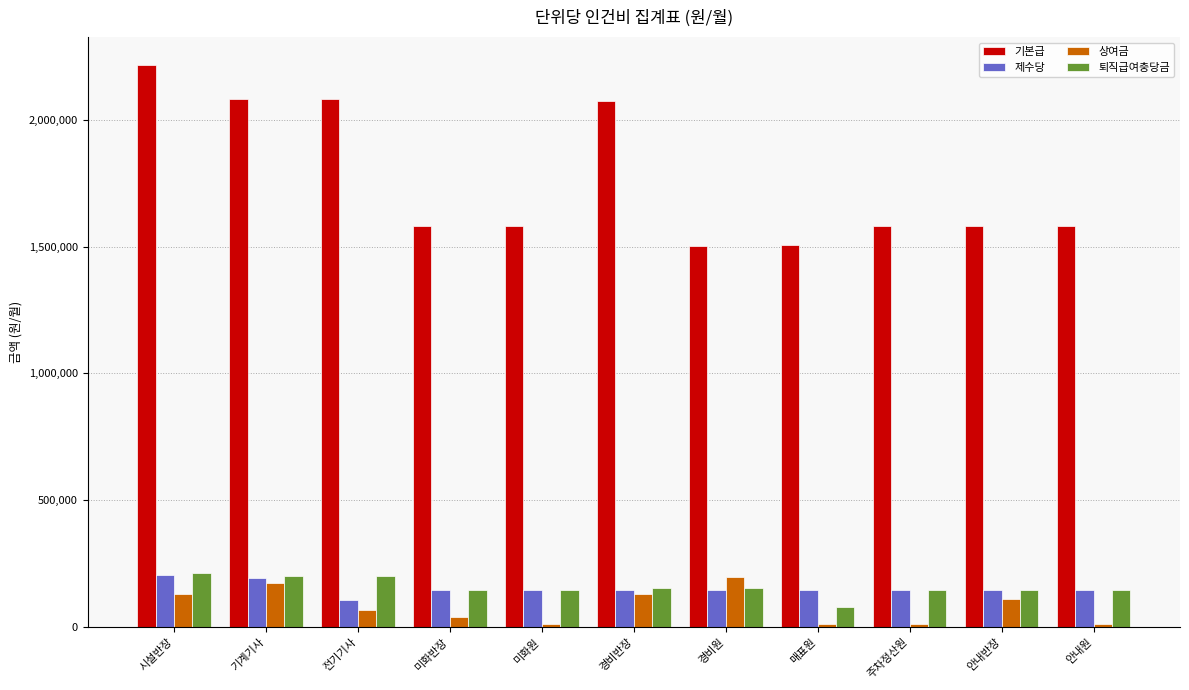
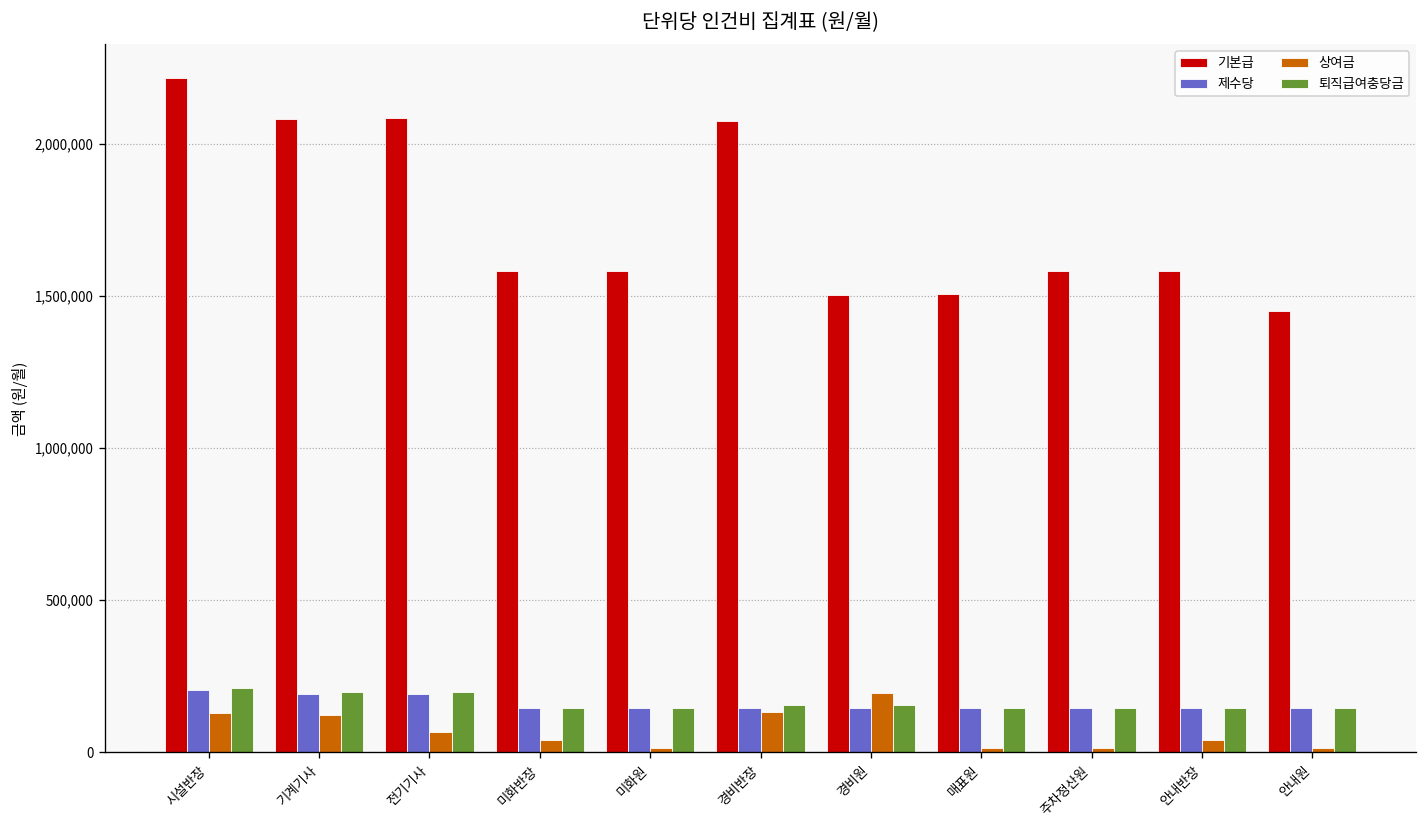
  {
    "기본급": {
      "시설반장": "2,220,000",
      "기계기사": "2,080,000",
      "전기기사": "2,080,000",
      "미화반장": "1,580,000",
      "미화원": "1,580,000",
      "경비반장": "2,070,000",
      "경비원": "1,500,000",
      "매표원": "1,510,000",
      "주차정산원": "1,580,000",
      "안내반장": "1,580,000",
-     "안내원": "1,580,000"
+     "안내원": "1,450,000"
    },
    "제수당": {
      "시설반장": "200,000",
      "기계기사": "190,000",
-     "전기기사": "110,000",
+     "전기기사": "190,000",
      "미화반장": "150,000",
      "미화원": "150,000",
      "경비반장": "150,000",
      "경비원": "150,000",
      "매표원": "150,000",
      "주차정산원": "150,000",
      "안내반장": "150,000",
      "안내원": "150,000"
    },
    "상여금": {
      "시설반장": "130,000",
-     "기계기사": "170,000",
+     "기계기사": "120,000",
      "전기기사": "70,000",
      "미화반장": "40,000",
      "미화원": "10,000",
      "경비반장": "130,000",
      "경비원": "200,000",
      "매표원": "10,000",
      "주차정산원": "10,000",
-     "안내반장": "110,000",
+     "안내반장": "40,000",
      "안내원": "10,000"
    },
    "퇴직급여충당금": {
      "시설반장": "210,000",
      "기계기사": "200,000",
      "전기기사": "200,000",
      "미화반장": "150,000",
      "미화원": "150,000",
      "경비반장": "160,000",
      "경비원": "160,000",
-     "매표원": "80,000",
+     "매표원": "150,000",
      "주차정산원": "150,000",
      "안내반장": "150,000",
      "안내원": "150,000"
    }
  }
